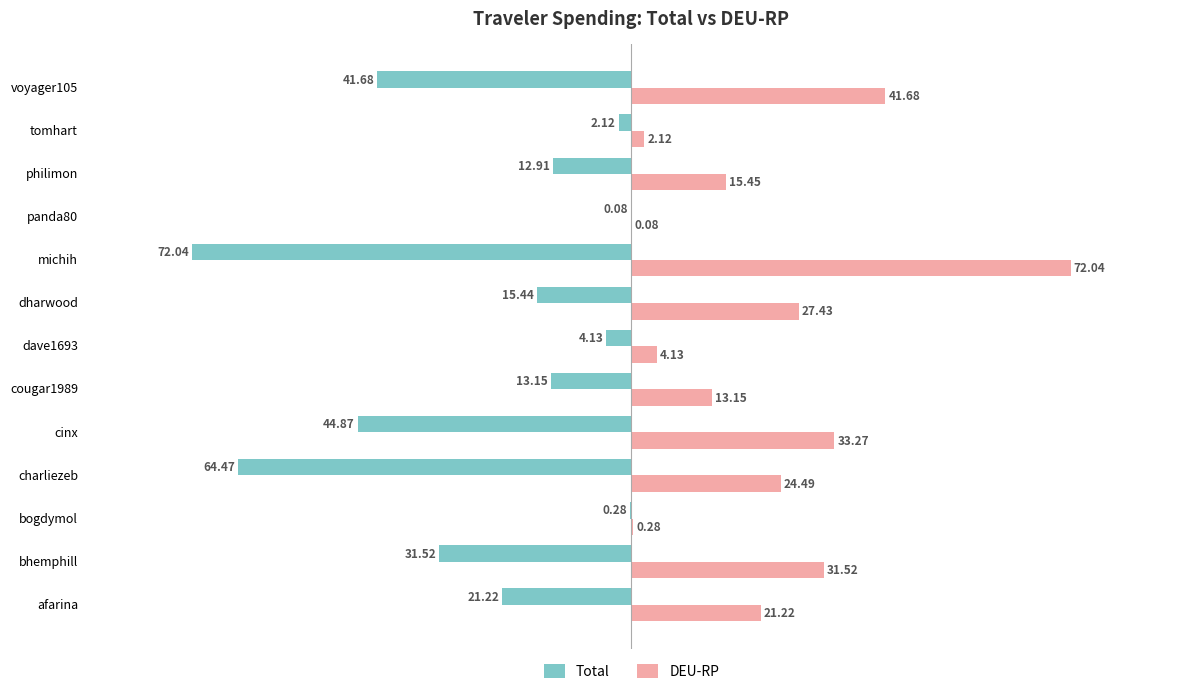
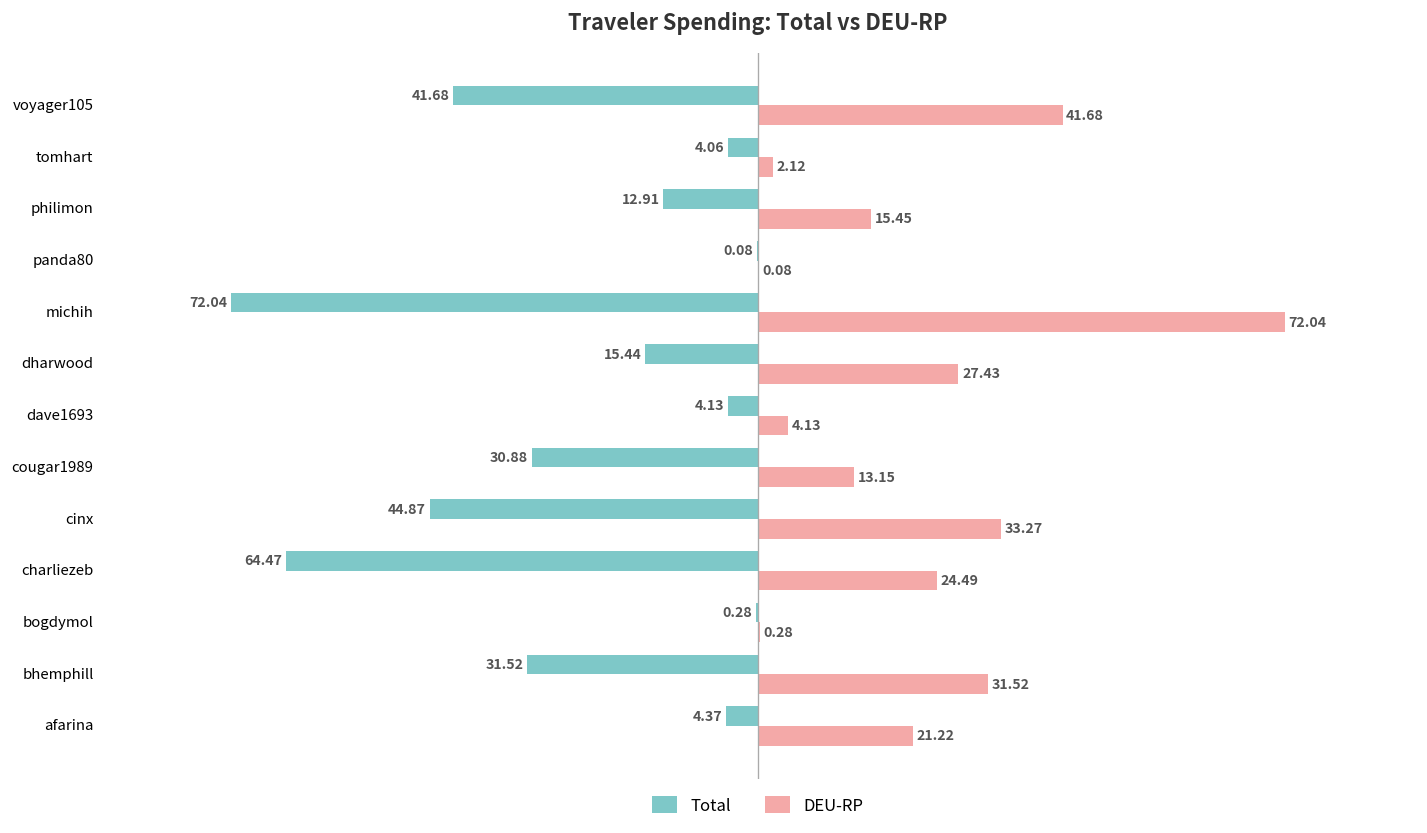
  {
    "Total": {
-     "tomhart": 2.12,
-     "cougar1989": 13.15,
-     "afarina": 21.22
+     "tomhart": 4.06,
+     "cougar1989": 30.88,
+     "afarina": 4.37
    },
    "DEU-RP": {
      "voyager105": 41.68,
      "tomhart": 2.12,
      "philimon": 15.45,
      "panda80": 0.08,
      "michih": 72.04,
      "dharwood": 27.43,
      "dave1693": 4.13,
      "cougar1989": 13.15,
      "cinx": 33.27,
      "charliezeb": 24.49,
      "bogdymol": 0.28,
      "bhemphill": 31.52,
      "afarina": 21.22
    }
  }
